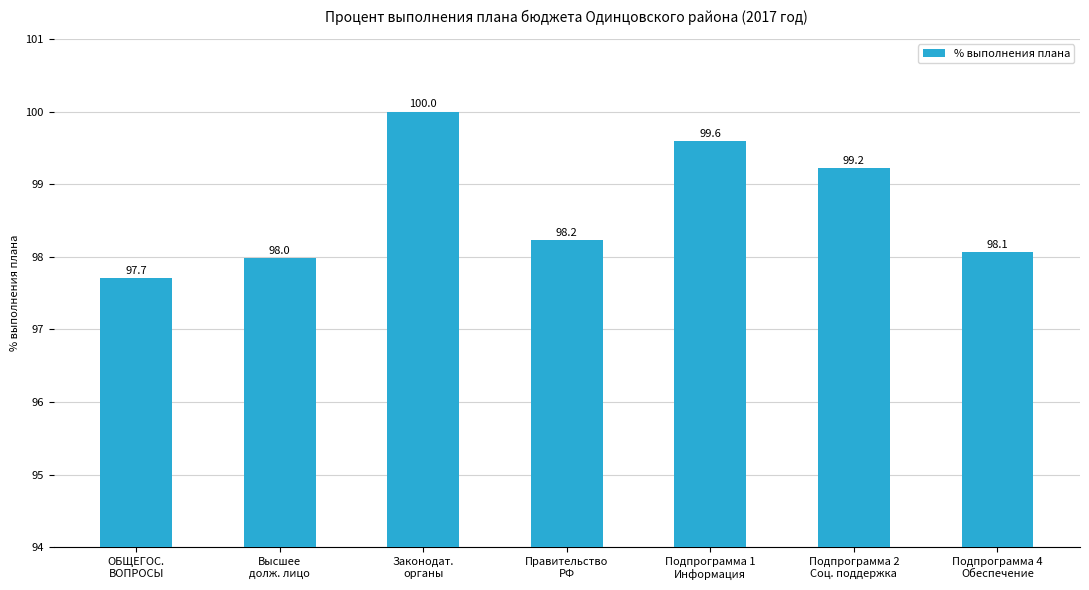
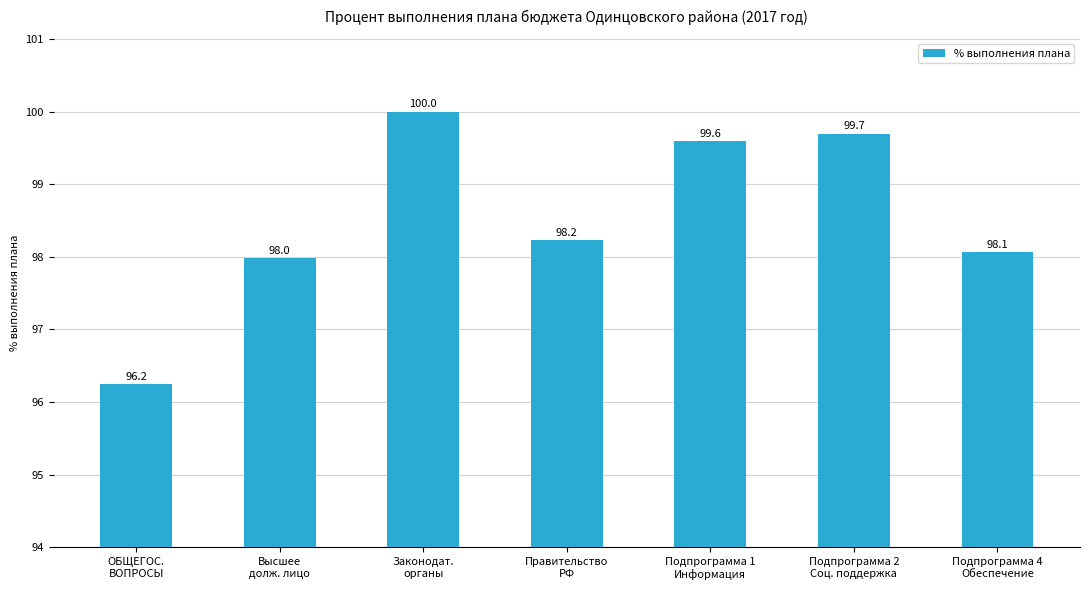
  {
-   "ОБЩЕГОС. ВОПРОСЫ": 97.7,
+   "ОБЩЕГОС. ВОПРОСЫ": 96.2,
    "Высшее долж. лицо": 98.0,
    "Законодат. органы": 100.0,
    "Правительство РФ": 98.2,
    "Подпрограмма 1 Информация": 99.6,
-   "Подпрограмма 2 Соц. поддержка": 99.2,
+   "Подпрограмма 2 Соц. поддержка": 99.7,
    "Подпрограмма 4 Обеспечение": 98.1
  }
